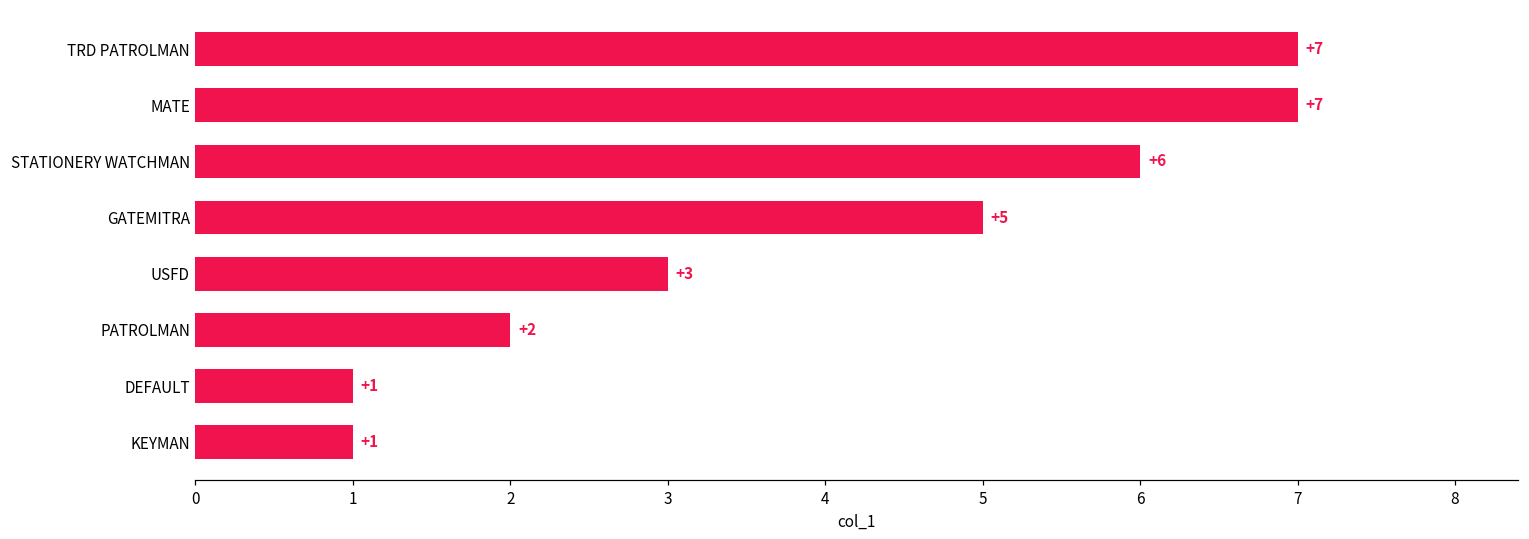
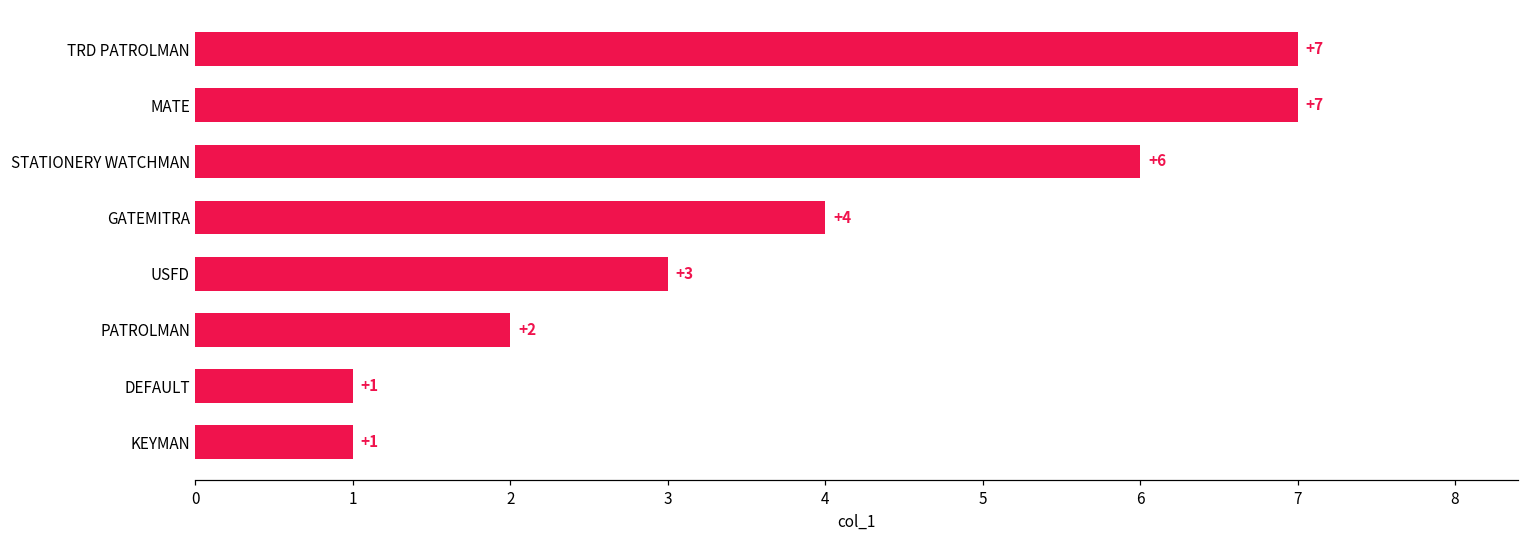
  {
    "TRD PATROLMAN": "+7",
    "MATE": "+7",
    "STATIONERY WATCHMAN": "+6",
-   "GATEMITRA": "+5",
+   "GATEMITRA": "+4",
    "USFD": "+3",
    "PATROLMAN": "+2",
    "DEFAULT": "+1",
    "KEYMAN": "+1"
  }
